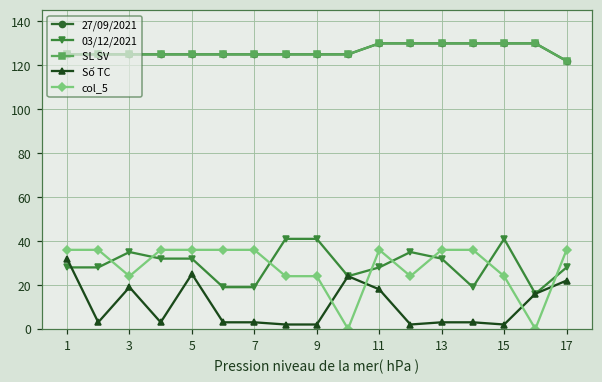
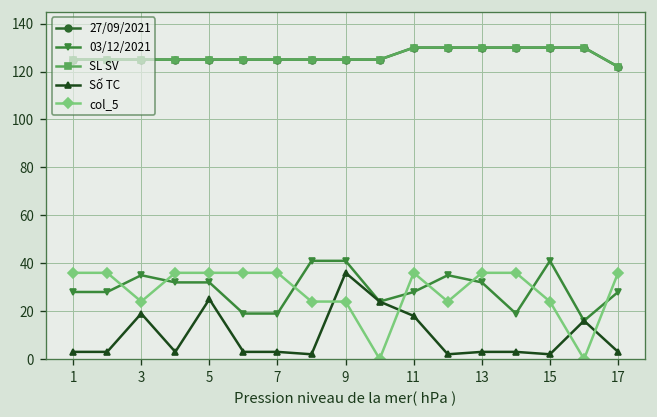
  {
    "Số TC": {
-     "1": 32,
+     "1": 3,
      "3": 19,
      "5": 25,
      "7": 3,
-     "9": 2,
+     "9": 36,
      "11": 18,
      "13": 3,
      "15": 2,
-     "17": 22
+     "17": 3
    }
  }
